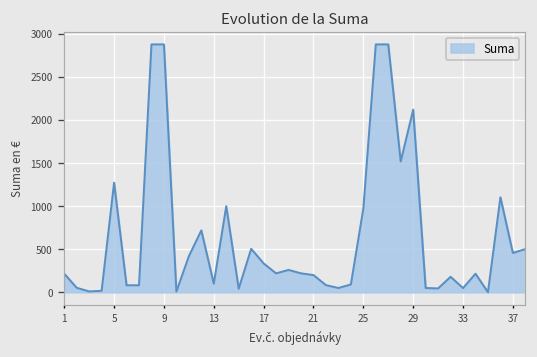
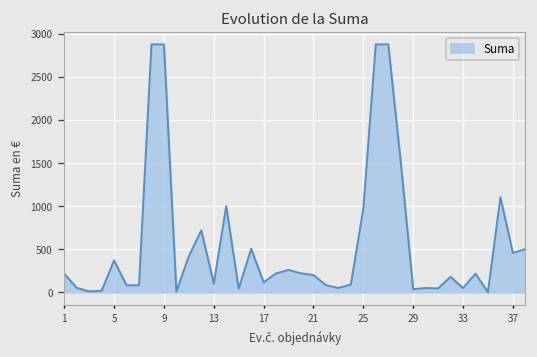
  {
    "1": 200,
-   "5": 1300,
+   "5": 400,
    "9": 2900,
    "13": 100,
-   "17": 300,
+   "17": 100,
    "21": 200,
    "25": 1000,
-   "29": 2100,
+   "29": 0,
    "33": 0,
    "37": 500
  }
